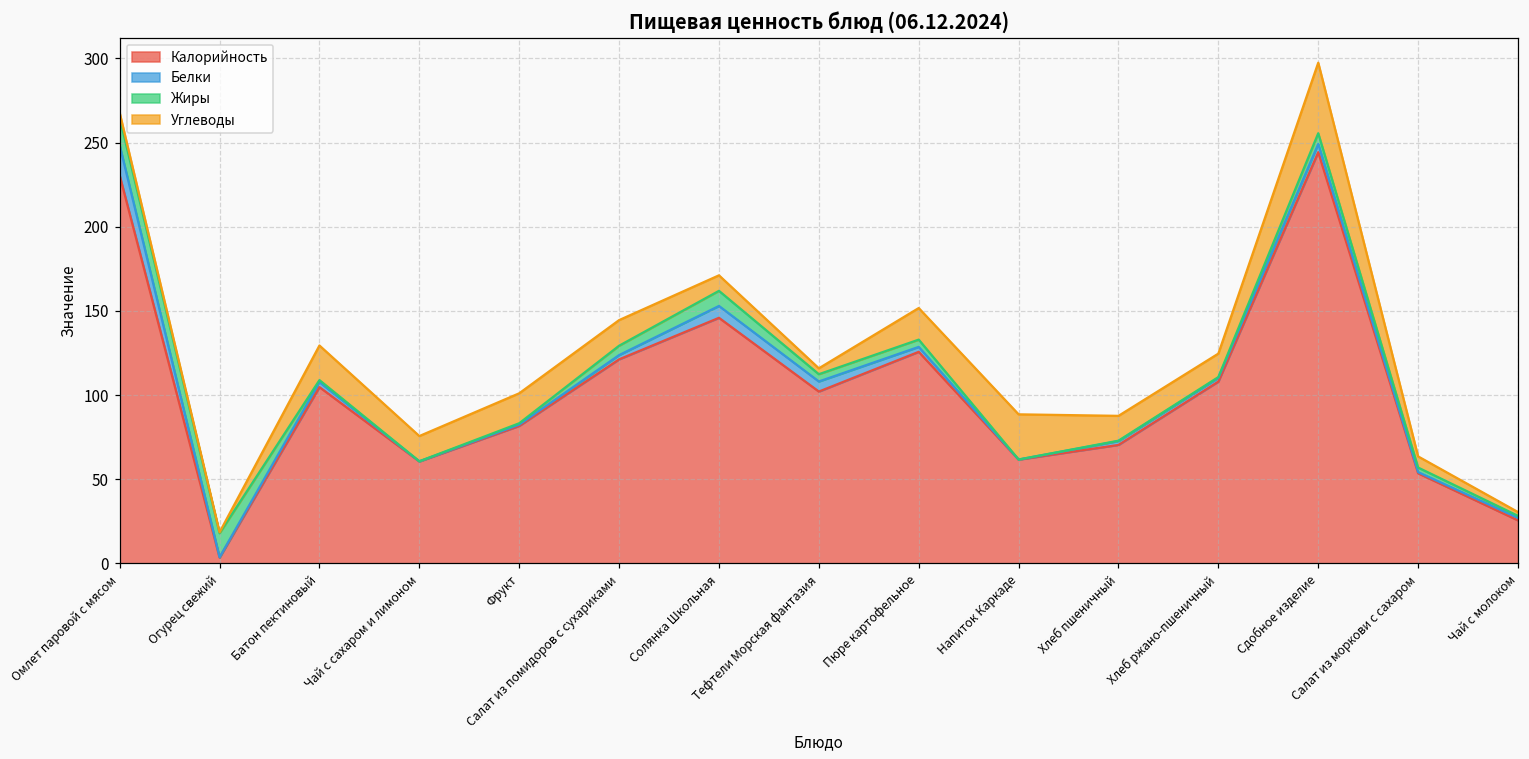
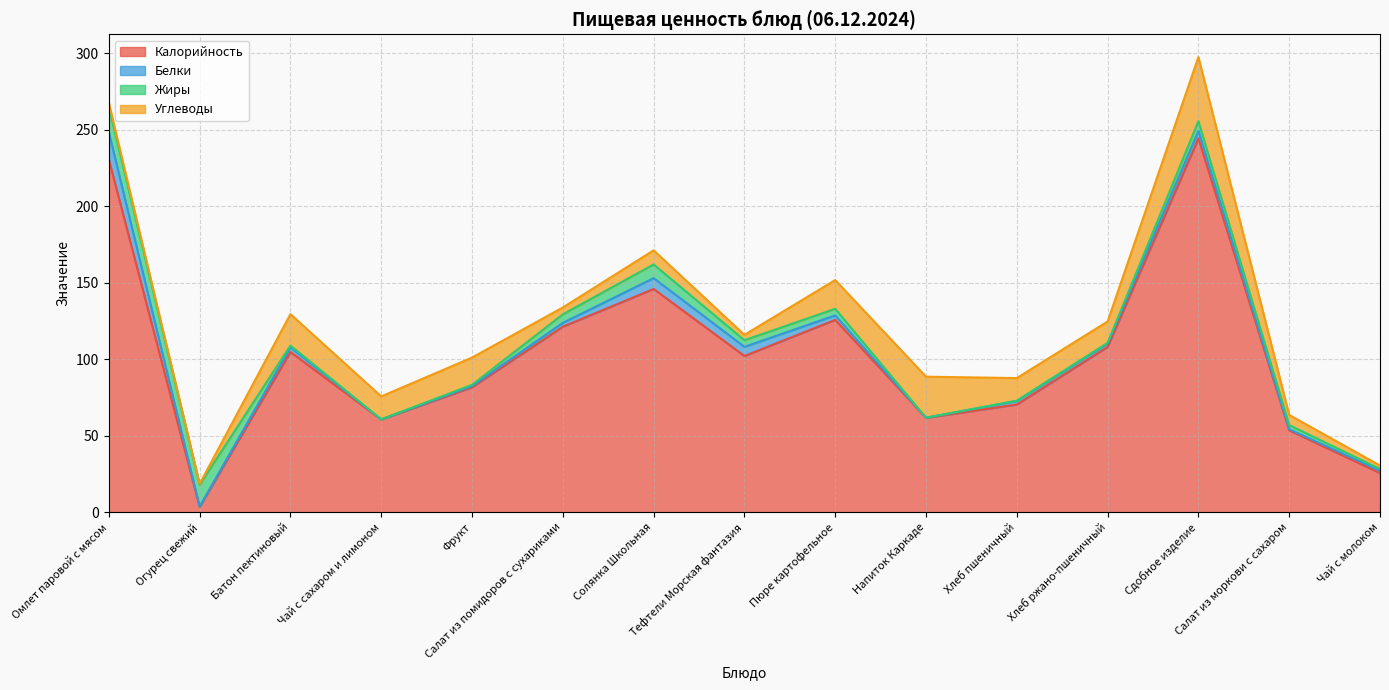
  {
    "Калорийность": {
      "Омлет паровой с мясом": 230,
      "Батон пектиновый": 105,
      "Салат из помидоров с сухариками": 121,
      "Солянка Школьная": 146,
      "Тефтели Морская фантазия": 102,
      "Пюре картофельное": 126,
      "Хлеб пшеничный": 70,
      "Хлеб ржано-пшеничный": 108,
      "Сдобное изделие": 244
    },
    "Белки": {
      "Омлет паровой с мясом": 18,
      "Салат из помидоров с сухариками": 3,
      "Солянка Школьная": 7,
      "Тефтели Морская фантазия": 6,
      "Пюре картофельное": 3,
      "Сдобное изделие": 5
    },
    "Жиры": {
      "Омлет паровой с мясом": 16,
      "Салат из помидоров с сухариками": 6,
      "Солянка Школьная": 9,
      "Тефтели Морская фантазия": 4,
      "Пюре картофельное": 4,
      "Сдобное изделие": 6,
      "Салат из моркови с сахаром": 3
    },
    "Углеводы": {
      "Омлет паровой с мясом": 3,
      "Батон пектиновый": 21,
      "Чай с сахаром и лимоном": 15,
      "Фрукт": 18,
-     "Салат из помидоров с сухариками": 15,
+     "Салат из помидоров с сухариками": 4,
      "Солянка Школьная": 9,
      "Тефтели Морская фантазия": 4,
      "Пюре картофельное": 19,
      "Напиток Каркаде": 27,
      "Хлеб пшеничный": 15,
      "Хлеб ржано-пшеничный": 14,
      "Сдобное изделие": 42,
      "Салат из моркови с сахаром": 7,
      "Чай с молоком": 2
    }
  }
